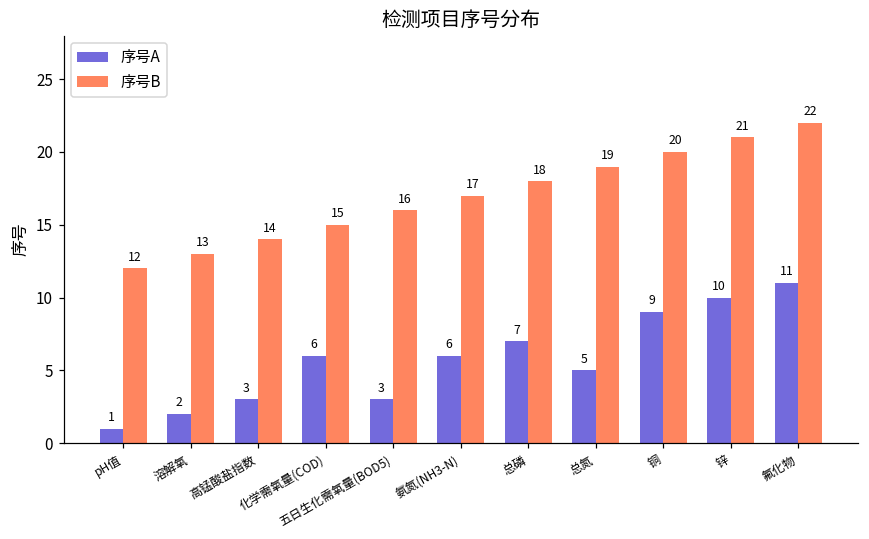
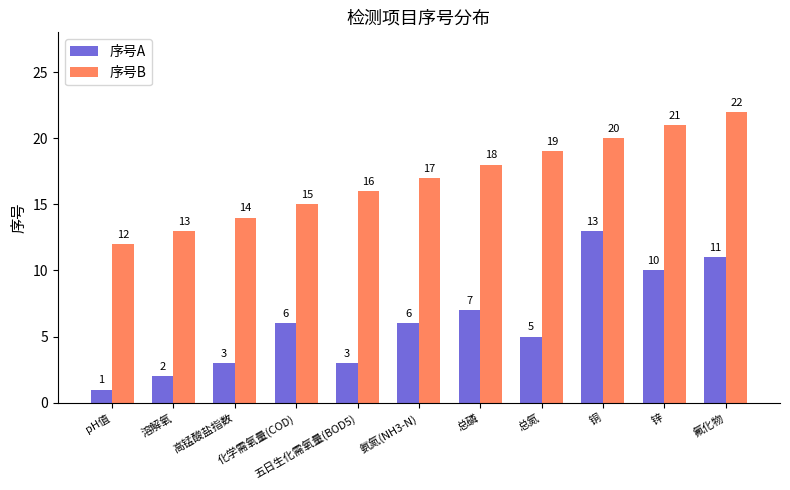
  {
    "序号A": {
      "pH值": 1,
      "溶解氧": 2,
      "高锰酸盐指数": 3,
      "化学需氧量(COD)": 6,
      "五日生化需氧量(BOD5)": 3,
      "氨氮(NH3-N)": 6,
      "总磷": 7,
      "总氮": 5,
-     "铜": 9,
+     "铜": 13,
      "锌": 10,
      "氟化物": 11
    },
    "序号B": {
      "pH值": 12,
      "溶解氧": 13,
      "高锰酸盐指数": 14,
      "化学需氧量(COD)": 15,
      "五日生化需氧量(BOD5)": 16,
      "氨氮(NH3-N)": 17,
      "总磷": 18,
      "总氮": 19,
      "铜": 20,
      "锌": 21,
      "氟化物": 22
    }
  }
